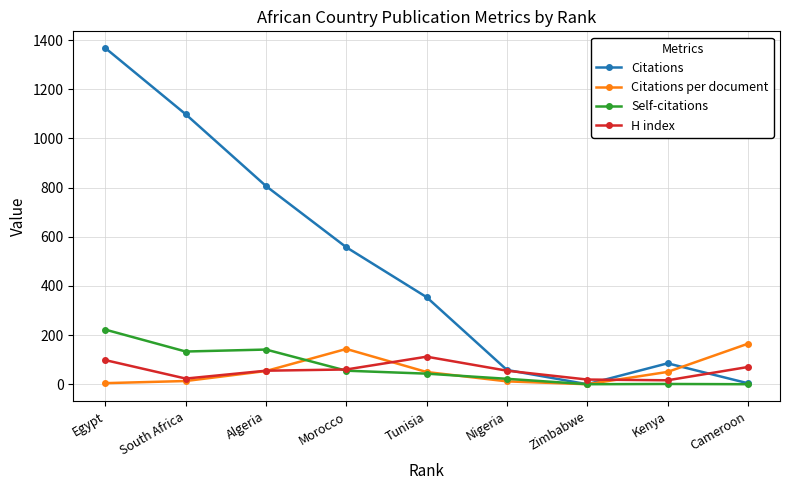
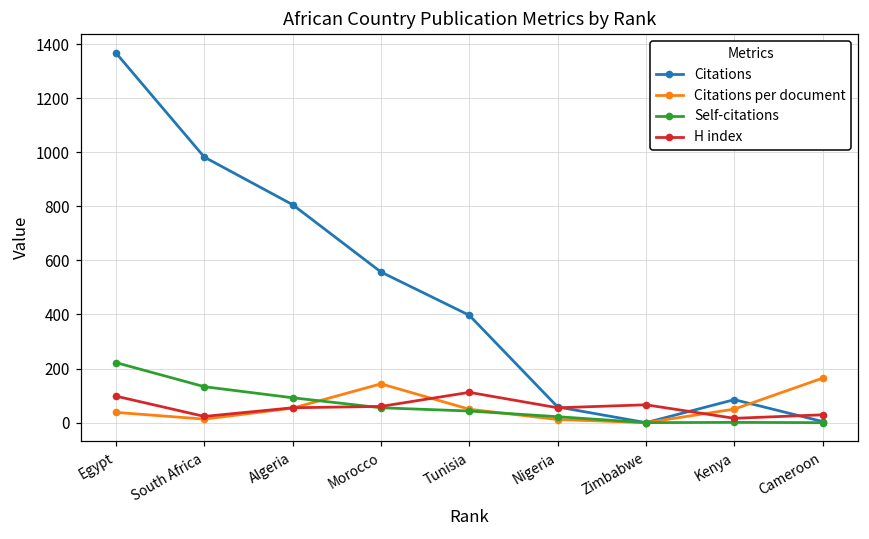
  {
    "Citations": {
      "Egypt": 1370,
-     "South Africa": 1100,
+     "South Africa": 980,
      "Algeria": 810,
      "Morocco": 560,
-     "Tunisia": 350,
+     "Tunisia": 400,
      "Kenya": 90
    },
    "Citations per document": {
-     "Egypt": 0,
+     "Egypt": 40,
      "Morocco": 140,
      "Nigeria": 10,
      "Kenya": 50,
      "Cameroon": 160
    },
    "Self-citations": {
      "Egypt": 220,
      "South Africa": 130,
-     "Algeria": 140,
+     "Algeria": 90,
      "Nigeria": 20,
      "Kenya": 0
    },
    "H index": {
      "Egypt": 100,
      "Tunisia": 110,
-     "Zimbabwe": 20,
+     "Zimbabwe": 70,
      "Kenya": 20,
-     "Cameroon": 70
+     "Cameroon": 30
    }
  }
